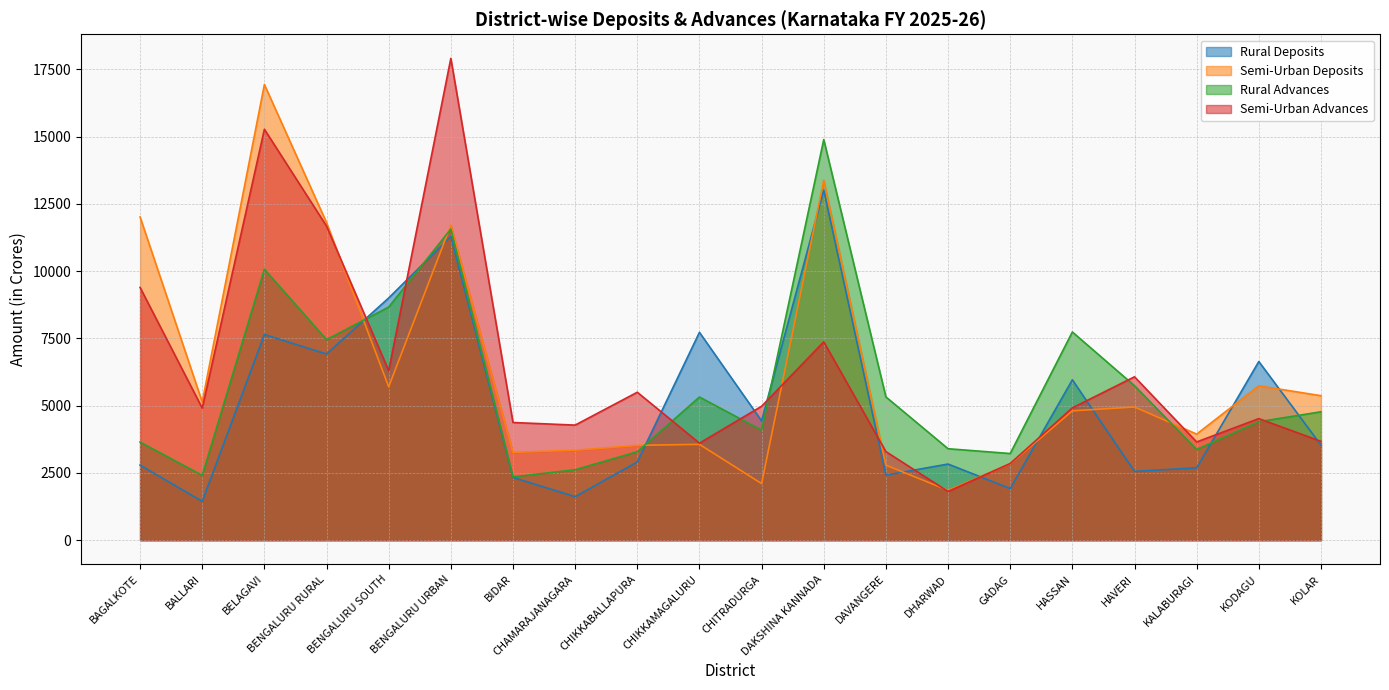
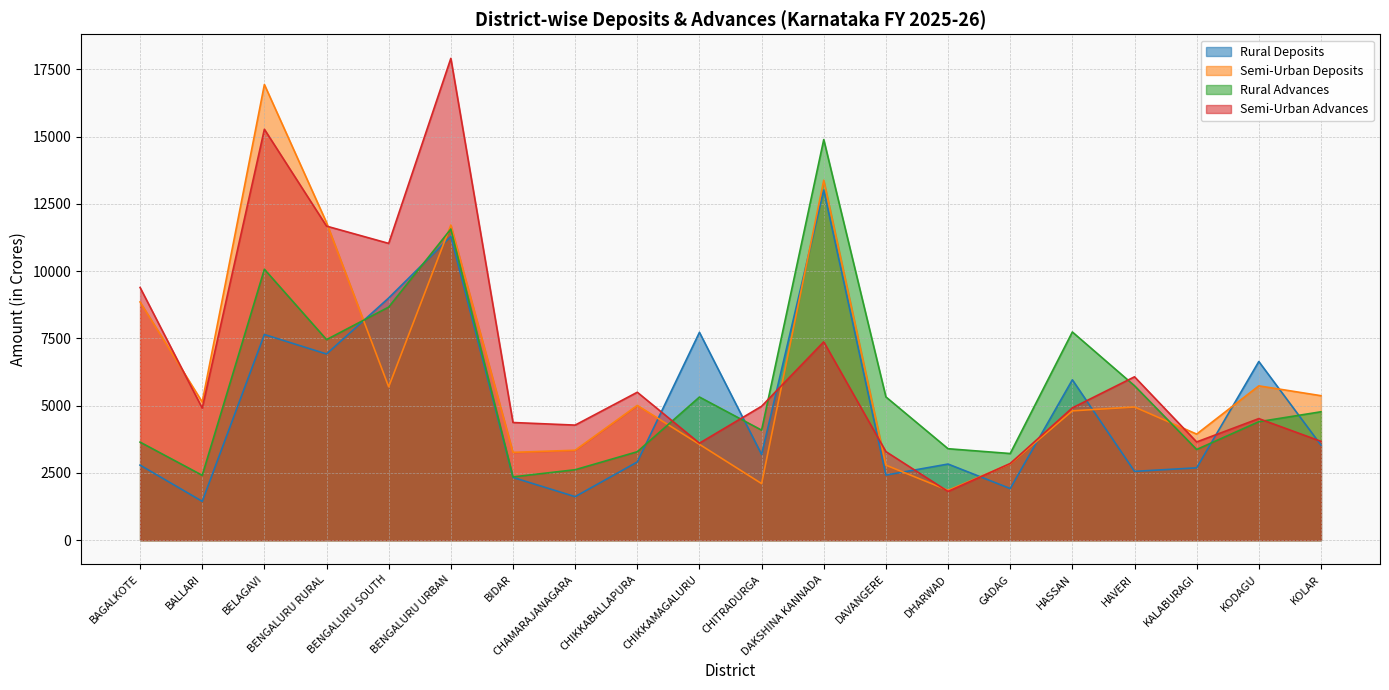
  {
    "Rural Deposits": {
      "BAGALKOTE": 2800,
      "BALLARI": 1400,
      "BELAGAVI": 7600,
      "BENGALURU RURAL": 6900,
      "BENGALURU SOUTH": 9000,
      "BENGALURU URBAN": 11300,
      "CHAMARAJANAGARA": 1600,
      "CHIKKABALLAPURA": 2900,
      "CHIKKAMAGALURU": 7700,
-     "CHITRADURGA": 4400,
+     "CHITRADURGA": 3200,
      "DAKSHINA KANNADA": 13000,
      "DAVANGERE": 2400,
      "DHARWAD": 2800,
      "GADAG": 1900,
      "HASSAN": 6000,
      "HAVERI": 2600,
      "KALABURAGI": 2700,
      "KODAGU": 6600,
      "KOLAR": 3500
    },
    "Semi-Urban Deposits": {
-     "BAGALKOTE": 12000,
+     "BAGALKOTE": 8900,
      "BALLARI": 5100,
      "BELAGAVI": 16900,
      "BENGALURU RURAL": 11800,
      "BENGALURU SOUTH": 5700,
      "BENGALURU URBAN": 11700,
      "BIDAR": 3300,
      "CHAMARAJANAGARA": 3300,
-     "CHIKKABALLAPURA": 3500,
+     "CHIKKABALLAPURA": 5000,
      "CHITRADURGA": 2100,
      "DAKSHINA KANNADA": 13400,
      "DAVANGERE": 2800,
      "HASSAN": 4800,
      "HAVERI": 5000,
      "KALABURAGI": 3900,
      "KODAGU": 5700,
      "KOLAR": 5400
    },
    "Rural Advances": {
      "BAGALKOTE": 3600,
      "BALLARI": 2400,
      "BELAGAVI": 10100,
      "BENGALURU RURAL": 7500,
      "BENGALURU SOUTH": 8700,
      "BENGALURU URBAN": 11600,
      "CHAMARAJANAGARA": 2600,
      "CHIKKABALLAPURA": 3300,
      "CHIKKAMAGALURU": 5300,
      "CHITRADURGA": 4100,
      "DAKSHINA KANNADA": 14900,
      "DAVANGERE": 5300,
      "DHARWAD": 3400,
      "GADAG": 3200,
      "HASSAN": 7700,
      "HAVERI": 5700,
      "KALABURAGI": 3400,
      "KODAGU": 4400,
      "KOLAR": 4800
    },
    "Semi-Urban Advances": {
      "BAGALKOTE": 9400,
      "BALLARI": 4900,
      "BELAGAVI": 15300,
      "BENGALURU RURAL": 11700,
-     "BENGALURU SOUTH": 6300,
+     "BENGALURU SOUTH": 11000,
      "BENGALURU URBAN": 17900,
      "BIDAR": 4400,
      "CHAMARAJANAGARA": 4300,
      "CHIKKABALLAPURA": 5500,
      "CHITRADURGA": 5000,
      "DAKSHINA KANNADA": 7400,
      "DAVANGERE": 3300,
      "HASSAN": 4900,
      "HAVERI": 6100,
      "KALABURAGI": 3700,
      "KODAGU": 4500,
      "KOLAR": 3700
    }
  }
